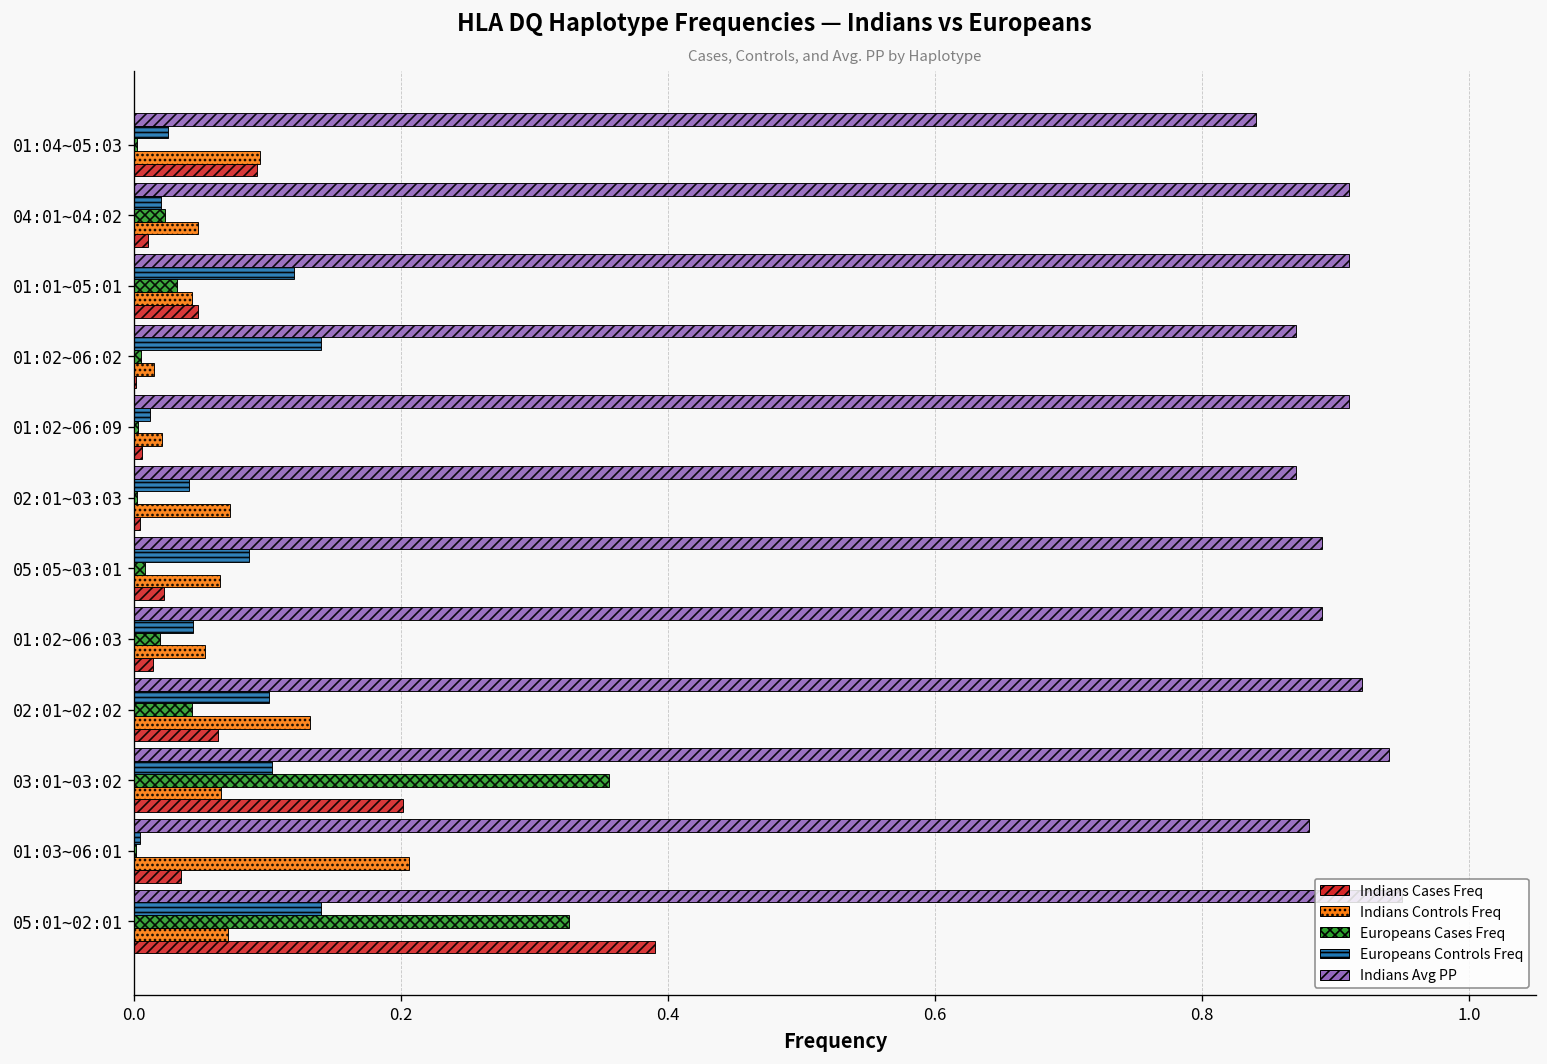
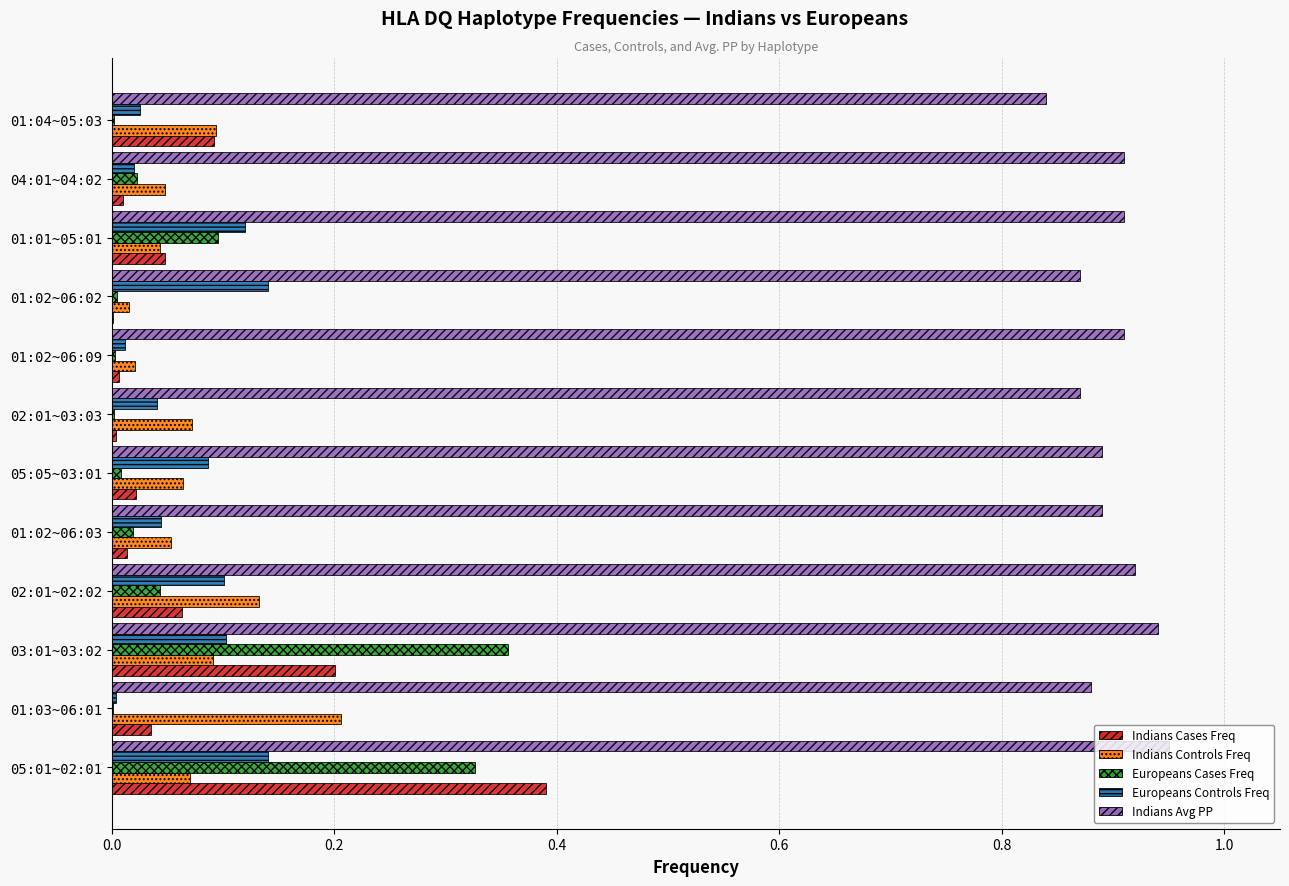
  {
    "Indians Cases Freq": {
      "01:04~05:03": 0.092,
      "04:01~04:02": 0.010,
      "01:01~05:01": 0.048,
      "01:02~06:09": 0.006,
      "02:01~03:03": 0.004,
      "05:05~03:01": 0.022,
      "01:02~06:03": 0.014,
      "02:01~02:02": 0.063,
      "03:01~03:02": 0.201,
      "01:03~06:01": 0.035,
      "05:01~02:01": 0.390
    },
    "Indians Controls Freq": {
      "01:04~05:03": 0.094,
      "04:01~04:02": 0.048,
      "01:01~05:01": 0.043,
      "01:02~06:02": 0.015,
      "01:02~06:09": 0.021,
      "02:01~03:03": 0.072,
      "05:05~03:01": 0.064,
      "01:02~06:03": 0.053,
      "02:01~02:02": 0.132,
-     "03:01~03:02": 0.065,
+     "03:01~03:02": 0.091,
      "01:03~06:01": 0.206,
      "05:01~02:01": 0.070
    },
    "Europeans Cases Freq": {
      "04:01~04:02": 0.023,
-     "01:01~05:01": 0.032,
+     "01:01~05:01": 0.095,
      "01:02~06:02": 0.005,
      "01:02~06:09": 0.003,
      "05:05~03:01": 0.008,
      "01:02~06:03": 0.019,
      "02:01~02:02": 0.043,
      "03:01~03:02": 0.356,
      "05:01~02:01": 0.326
    },
    "Europeans Controls Freq": {
      "01:04~05:03": 0.025,
      "04:01~04:02": 0.020,
      "01:01~05:01": 0.120,
      "01:02~06:02": 0.140,
      "01:02~06:09": 0.012,
      "02:01~03:03": 0.041,
      "05:05~03:01": 0.086,
      "01:02~06:03": 0.044,
      "02:01~02:02": 0.101,
      "03:01~03:02": 0.103,
      "01:03~06:01": 0.004,
      "05:01~02:01": 0.140
    },
    "Indians Avg PP": {
      "01:04~05:03": 0.840,
      "04:01~04:02": 0.910,
      "01:01~05:01": 0.910,
      "01:02~06:02": 0.870,
      "01:02~06:09": 0.910,
      "02:01~03:03": 0.870,
      "05:05~03:01": 0.890,
      "01:02~06:03": 0.890,
      "02:01~02:02": 0.920,
      "03:01~03:02": 0.940,
      "01:03~06:01": 0.880
    }
  }
